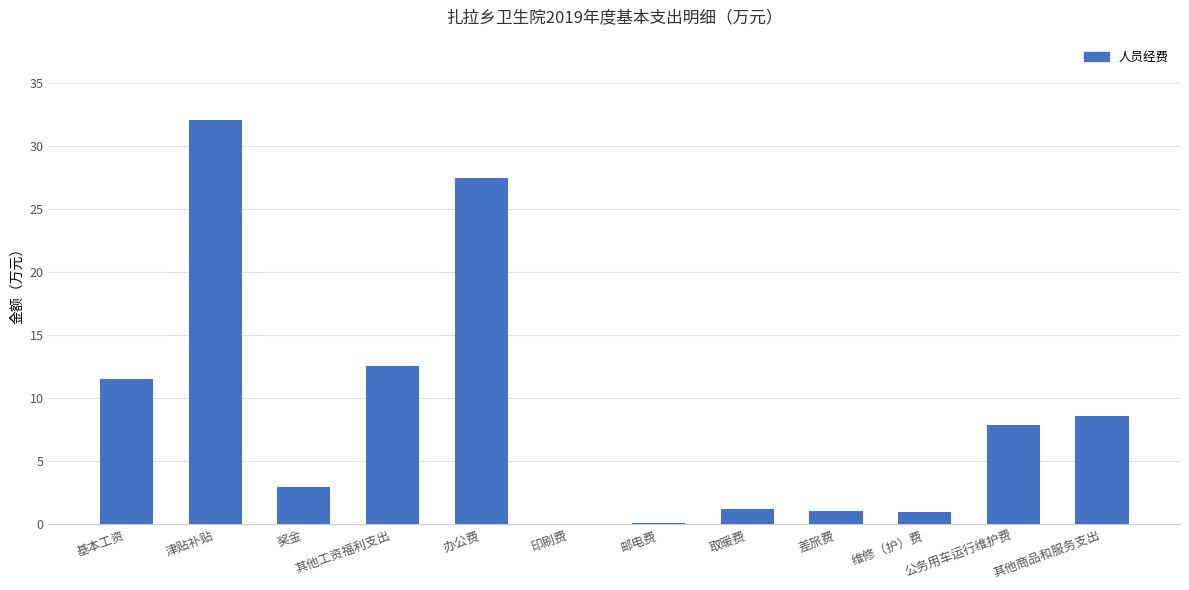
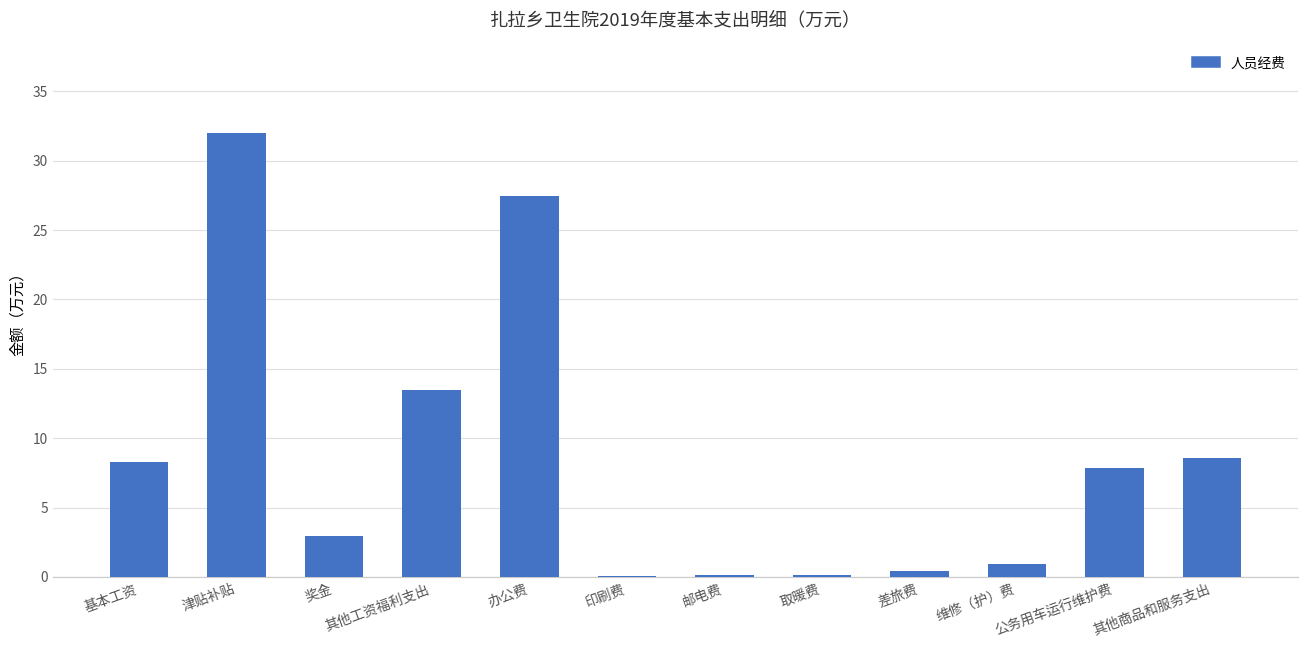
  {
-   "基本工资": 11.5,
+   "基本工资": 8.3,
    "津贴补贴": 32.0,
    "奖金": 3.0,
-   "其他工资福利支出": 12.6,
+   "其他工资福利支出": 13.5,
    "办公费": 27.5,
-   "取暖费": 1.2,
-   "差旅费": 1.1,
+   "取暖费": 0.2,
+   "差旅费": 0.4,
    "维修（护）费": 1.0,
    "公务用车运行维护费": 7.9,
    "其他商品和服务支出": 8.6
  }
